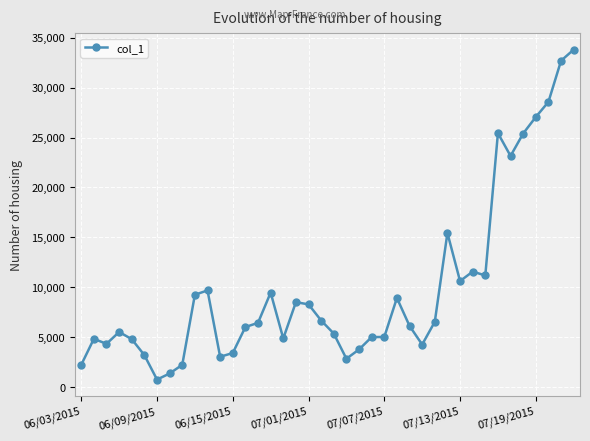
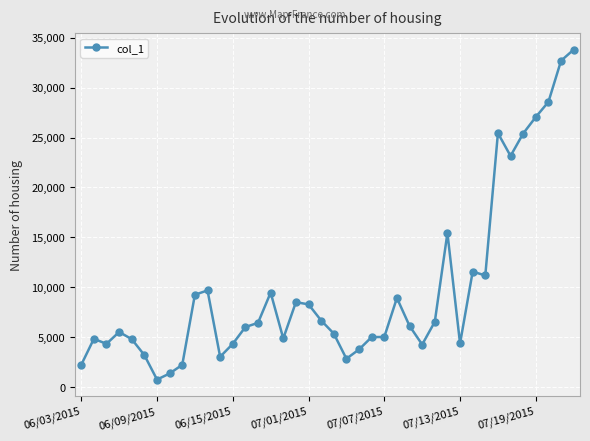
  {
    "06/03/2015": "2,000",
    "06/09/2015": "1,000",
-   "06/15/2015": "3,000",
+   "06/15/2015": "4,000",
    "07/01/2015": "8,000",
    "07/07/2015": "5,000",
-   "07/13/2015": "11,000",
+   "07/13/2015": "4,000",
    "07/19/2015": "27,000"
  }
